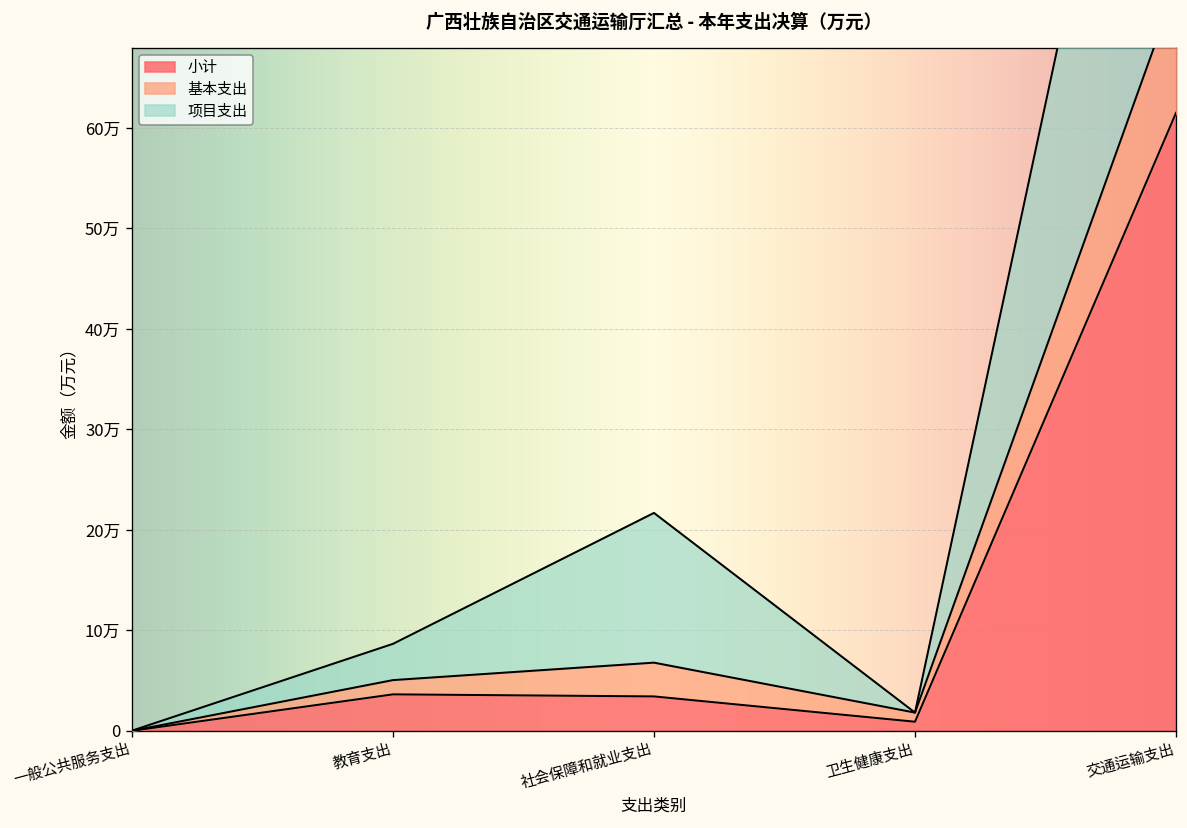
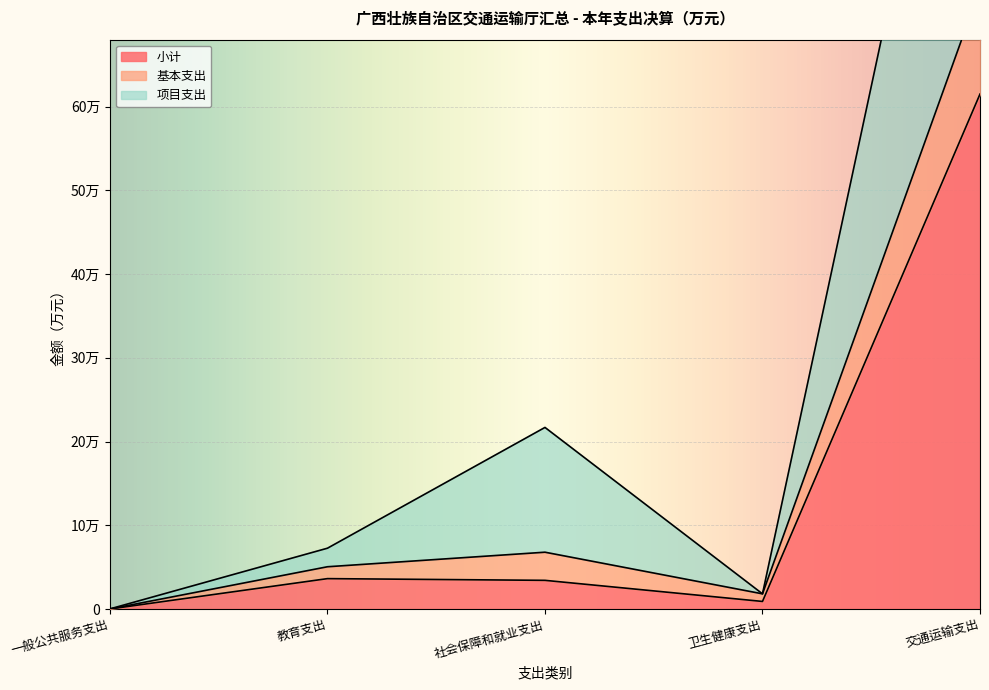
  {
    "项目支出": {
-     "教育支出": "4万",
+     "教育支出": "2万",
      "社会保障和就业支出": "15万"
    }
  }
